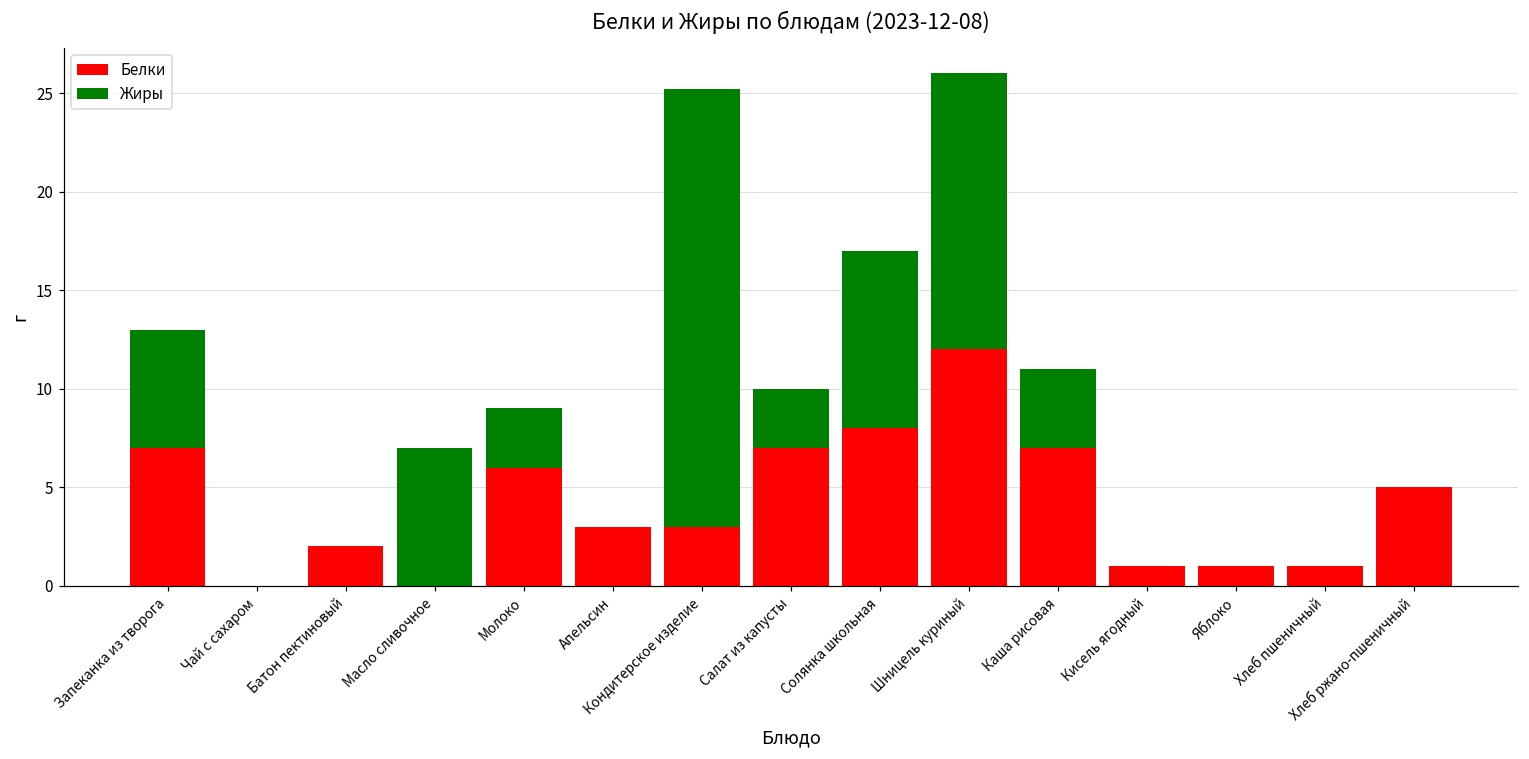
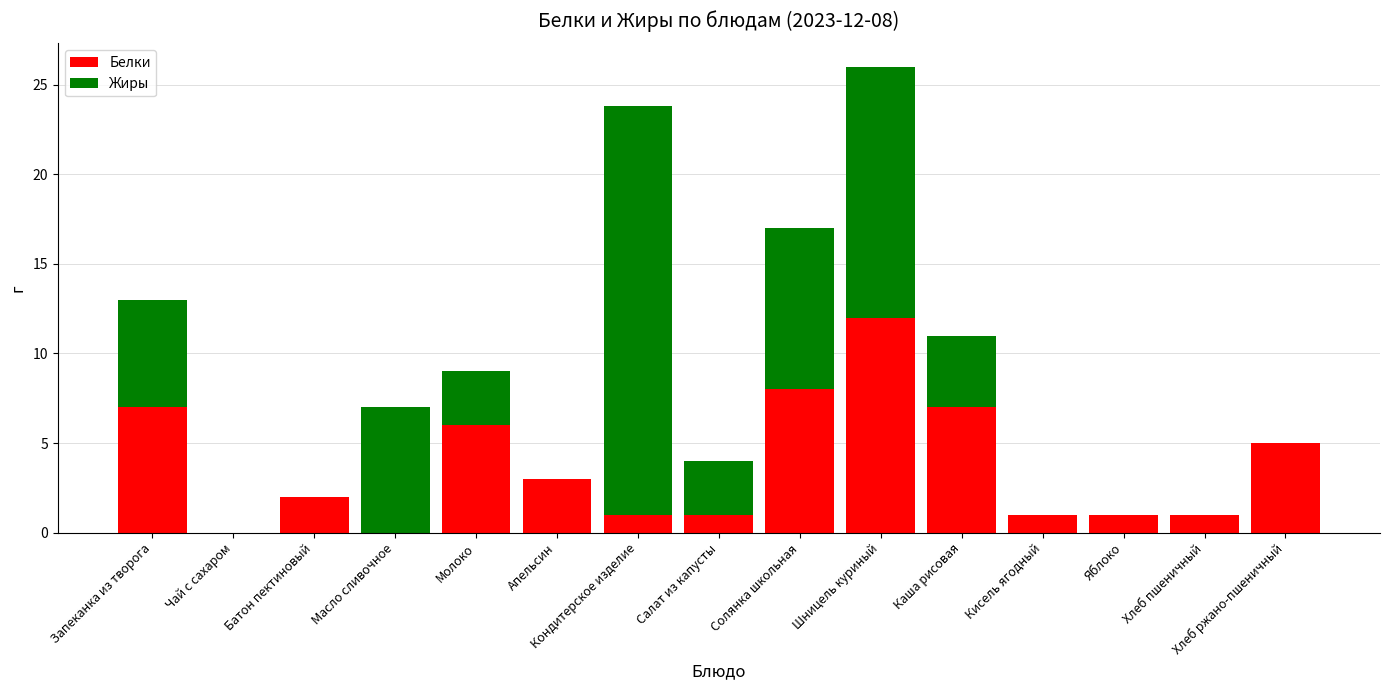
  {
    "Белки": {
      "Запеканка из творога": 7,
      "Чай с сахаром": 0,
      "Батон пектиновый": 2,
      "Масло сливочное": 0,
      "Молоко": 6,
      "Апельсин": 3,
-     "Кондитерское изделие": 3,
-     "Салат из капусты": 7,
+     "Кондитерское изделие": 1,
+     "Салат из капусты": 1,
      "Солянка школьная": 8,
      "Шницель куриный": 12,
      "Каша рисовая": 7,
      "Кисель ягодный": 1,
      "Яблоко": 1,
      "Хлеб пшеничный": 1,
      "Хлеб ржано-пшеничный": 5
    },
    "Жиры": {
      "Запеканка из творога": 6.0,
      "Чай с сахаром": 0.0,
      "Батон пектиновый": 0.0,
      "Масло сливочное": 7.0,
      "Молоко": 3.0,
      "Апельсин": 0.0,
-     "Кондитерское изделие": 22.2,
+     "Кондитерское изделие": 22.8,
      "Салат из капусты": 3.0,
      "Солянка школьная": 9.0,
      "Шницель куриный": 14.0,
      "Каша рисовая": 4.0,
      "Кисель ягодный": 0.0,
      "Яблоко": 0.0,
      "Хлеб пшеничный": 0.0,
      "Хлеб ржано-пшеничный": 0.0
    }
  }
